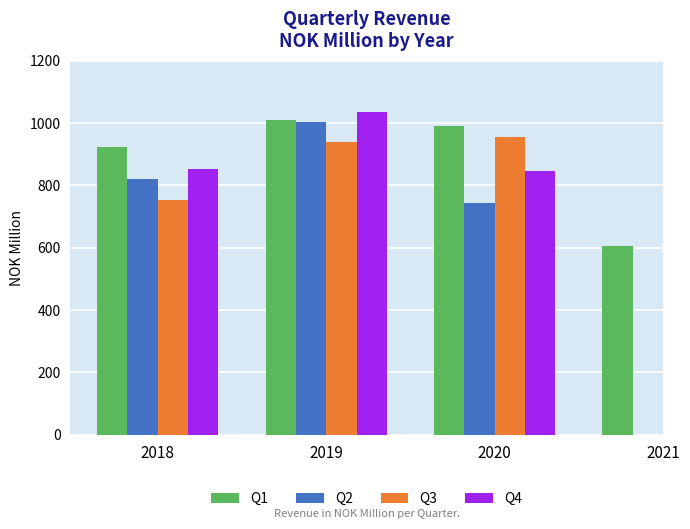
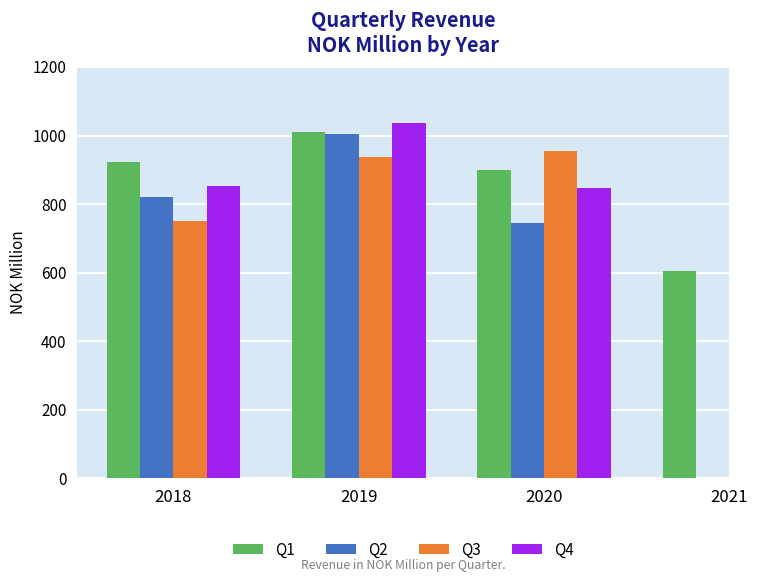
  {
    "Q1": {
      "2018": 920,
      "2019": 1010,
-     "2020": 990,
+     "2020": 900,
      "2021": 610
    }
  }
